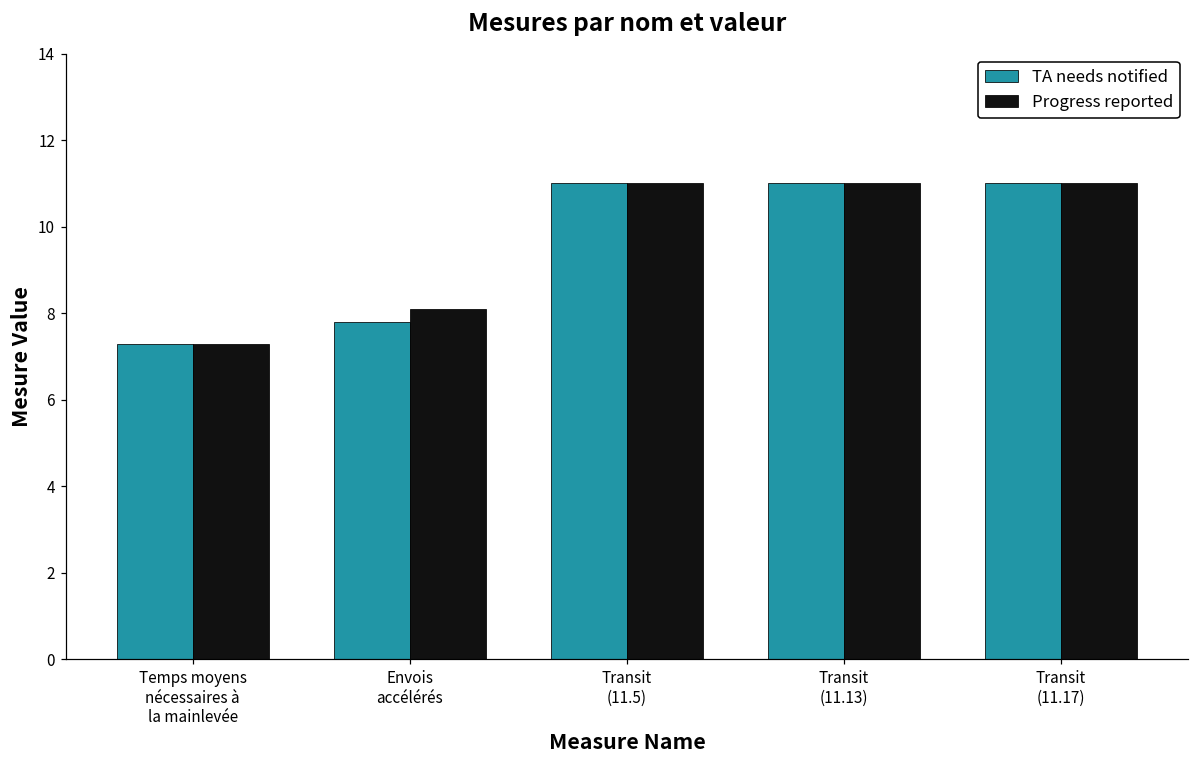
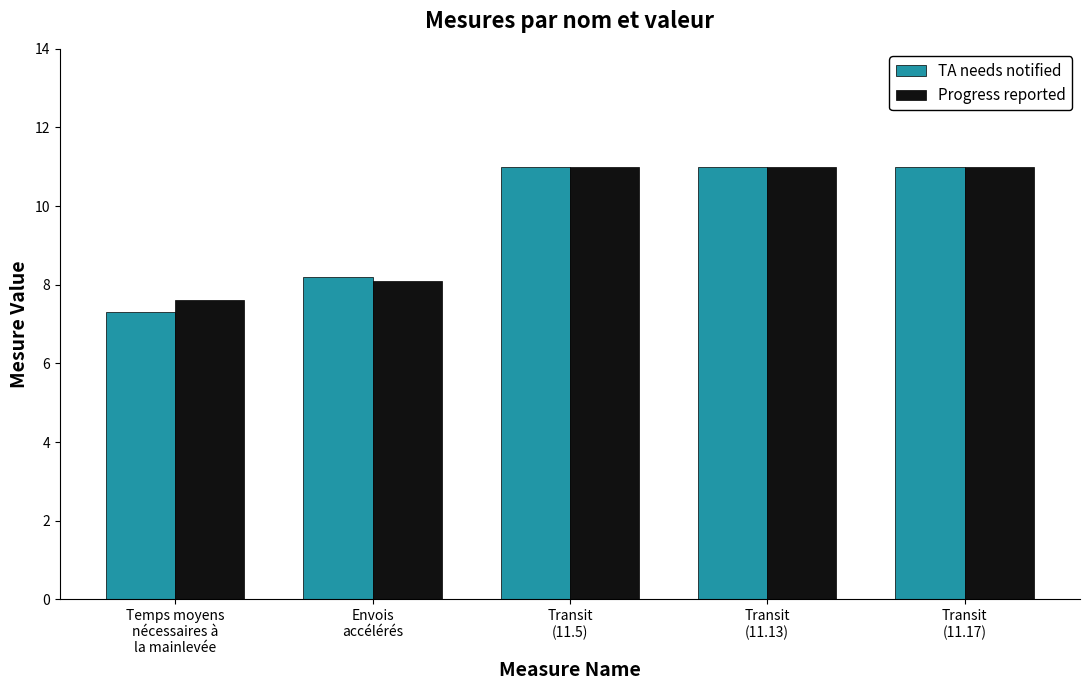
  {
    "TA needs notified": {
      "Temps moyens nécessaires à la mainlevée": 7.3,
-     "Envois accélérés": 7.8,
+     "Envois accélérés": 8.2,
      "Transit (11.5)": 11.0,
      "Transit (11.13)": 11.0,
      "Transit (11.17)": 11.0
    },
    "Progress reported": {
-     "Temps moyens nécessaires à la mainlevée": 7.3,
+     "Temps moyens nécessaires à la mainlevée": 7.6,
      "Envois accélérés": 8.1,
      "Transit (11.5)": 11.0,
      "Transit (11.13)": 11.0,
      "Transit (11.17)": 11.0
    }
  }
